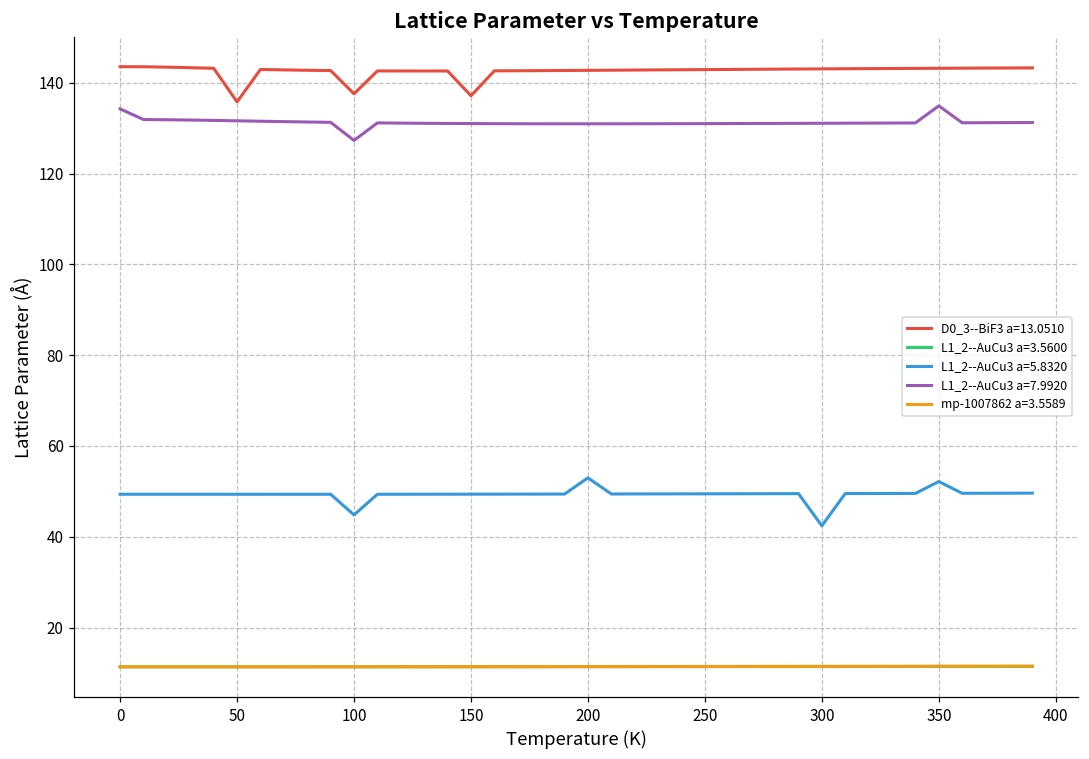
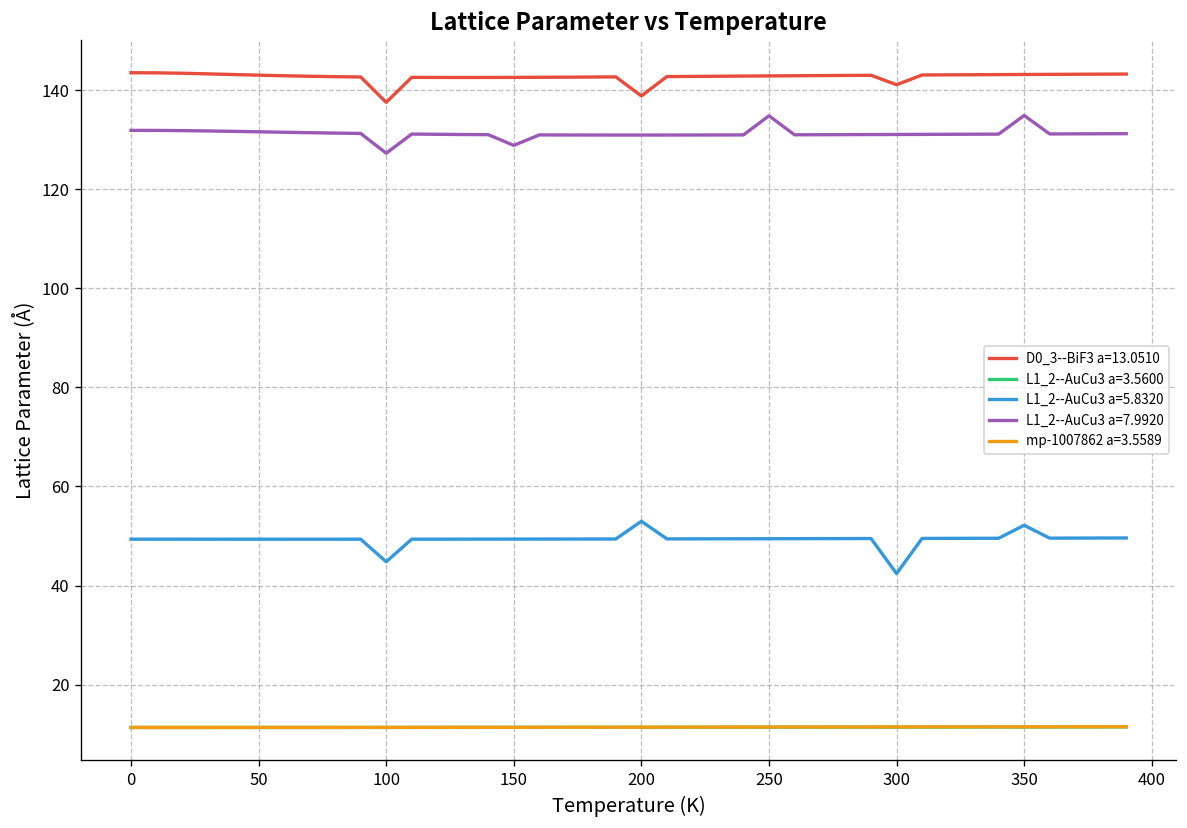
  {
    "D0_3--BiF3 a=13.0510": {
      "0": 144,
-     "50": 136,
+     "50": 143,
      "100": 138,
-     "150": 137,
-     "200": 143,
+     "150": 143,
+     "200": 139,
      "250": 143,
-     "300": 143,
+     "300": 141,
      "350": 143
    },
    "mp-1007862 a=3.5589": {
      "0": 11,
      "50": 11,
      "100": 11,
      "150": 11,
      "200": 11,
      "250": 11,
      "300": 11,
      "350": 11
    },
    "L1_2--AuCu3 a=5.8320": {
      "0": 49,
      "50": 49,
      "100": 45,
      "150": 49,
      "200": 53,
      "250": 49,
      "300": 42,
      "350": 52
    },
    "L1_2--AuCu3 a=7.9920": {
-     "0": 134,
+     "0": 132,
      "50": 132,
      "100": 127,
-     "150": 131,
+     "150": 129,
      "200": 131,
-     "250": 131,
+     "250": 135,
      "300": 131,
      "350": 135
    }
  }
